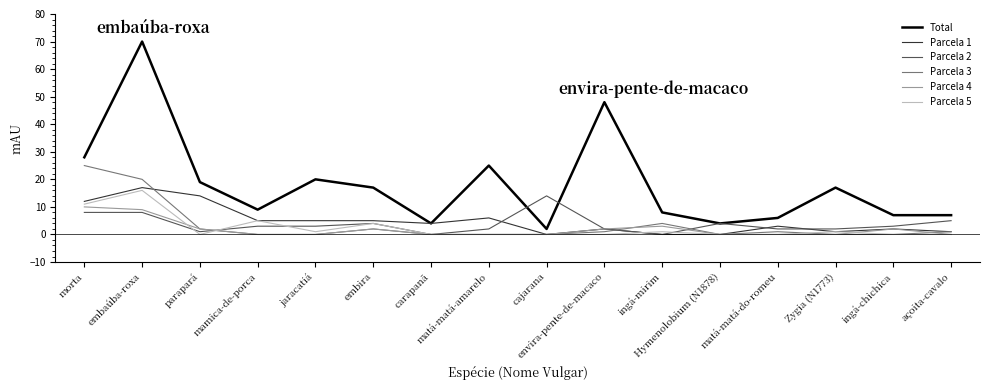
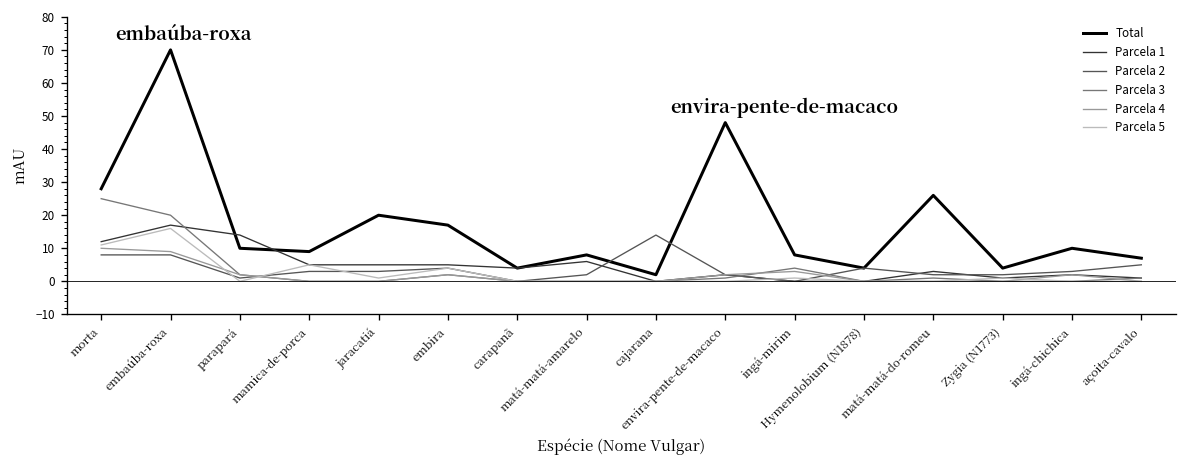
  {
    "Total": {
      "morta": 28,
      "embaúba-roxa": 70,
-     "parapará": 19,
+     "parapará": 10,
      "mamica-de-porca": 9,
      "jaracatiá": 20,
      "embira": 17,
-     "matá-matá-amarelo": 25,
+     "matá-matá-amarelo": 8,
      "cajarana": 2,
      "envira-pente-de-macaco": 48,
      "ingá-mirim": 8,
-     "matá-matá-do-romeu": 6,
-     "Zygia (N1773)": 17,
-     "ingá-chichica": 7,
+     "matá-matá-do-romeu": 26,
+     "Zygia (N1773)": 4,
+     "ingá-chichica": 10,
      "açoita-cavalo": 7
    }
  }
